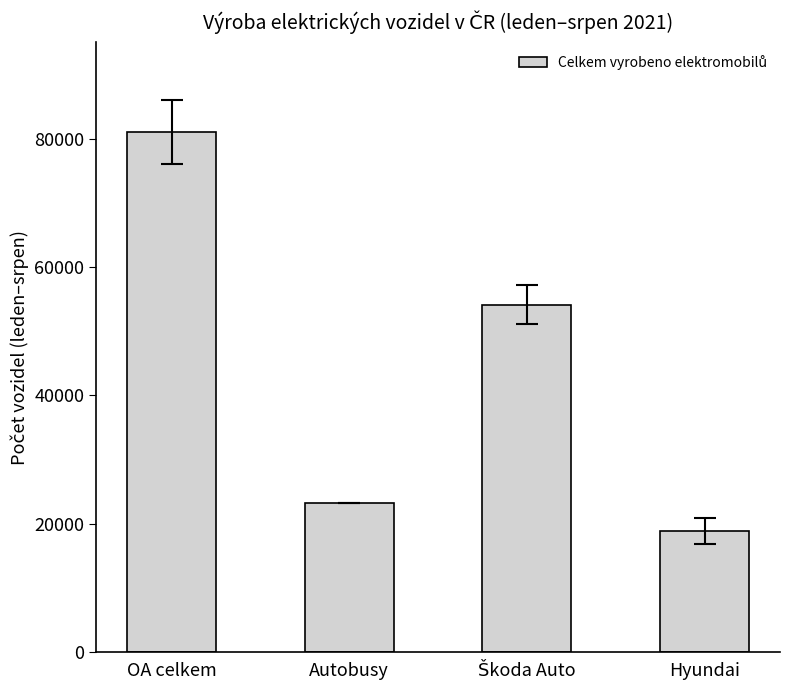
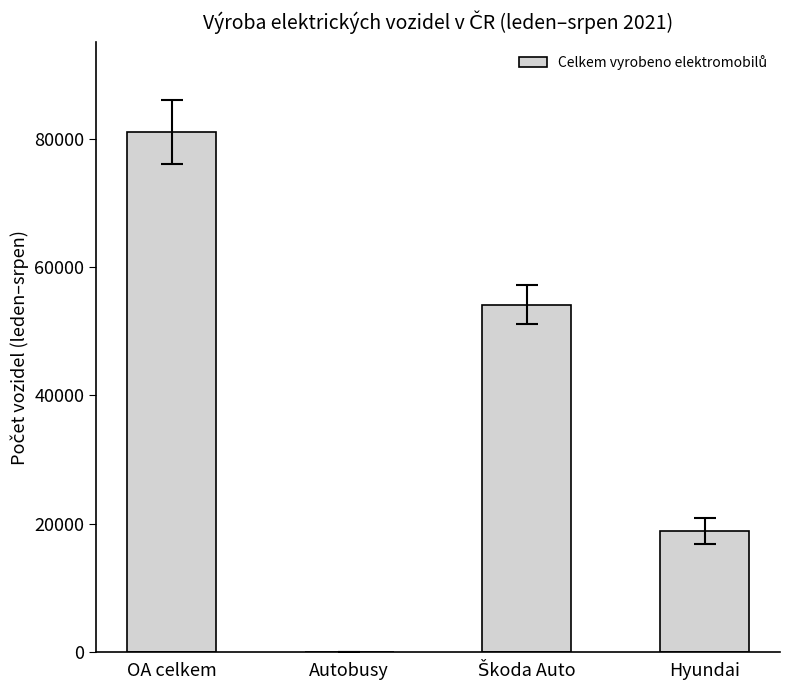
  {
    "Celkem vyrobeno elektromobilů": {
      "OA celkem": 81000,
-     "Autobusy": 23000,
+     "Autobusy": 0,
      "Škoda Auto": 54000,
      "Hyundai": 19000
    }
  }
